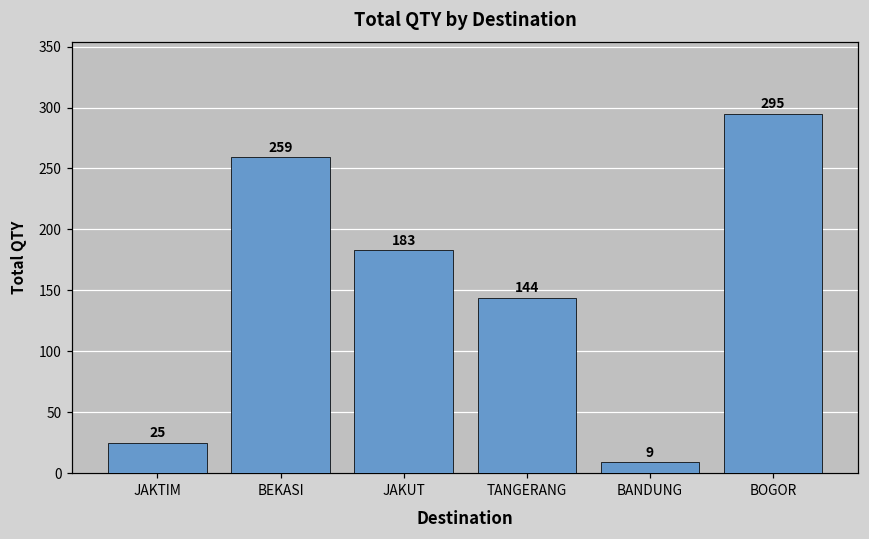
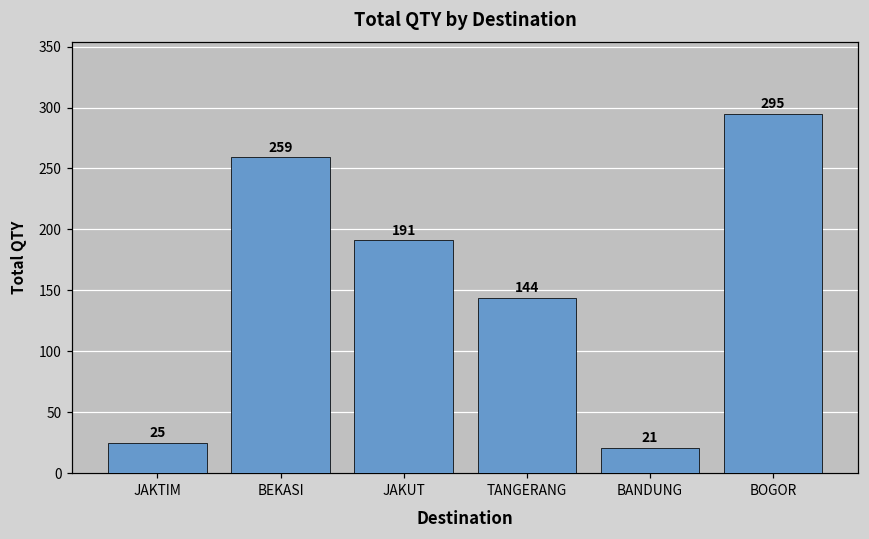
  {
    "JAKTIM": 25,
    "BEKASI": 259,
-   "JAKUT": 183,
+   "JAKUT": 191,
    "TANGERANG": 144,
-   "BANDUNG": 9,
+   "BANDUNG": 21,
    "BOGOR": 295
  }
